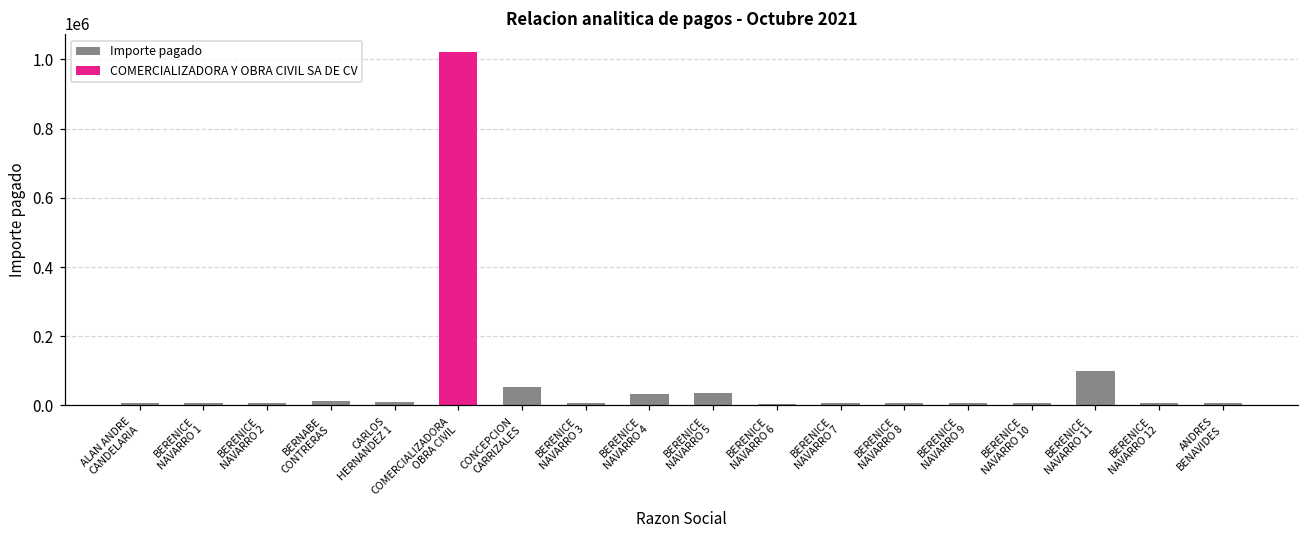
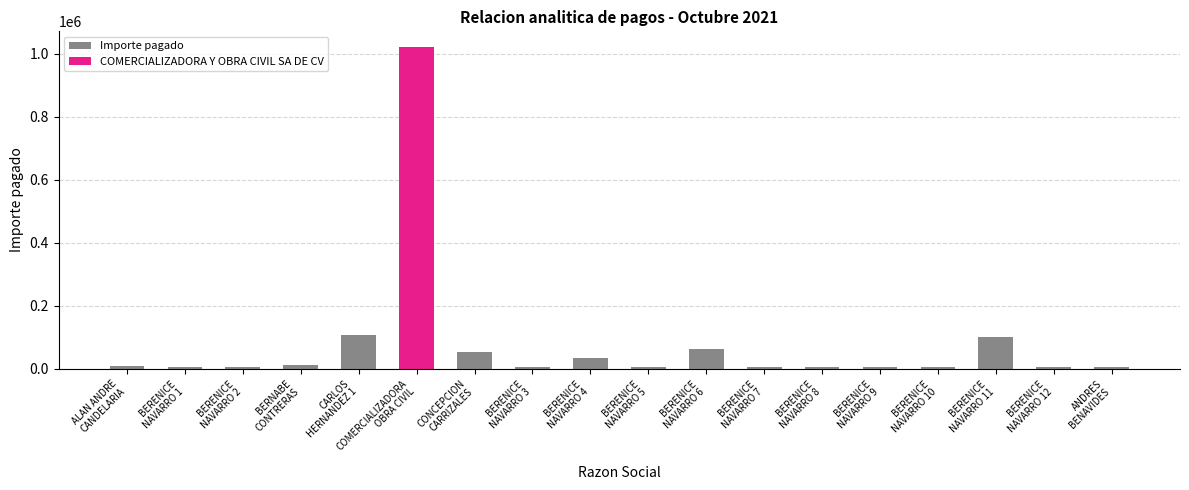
  {
    "Importe pagado": {
      "ALAN ANDRE CANDELARIA": 10000,
      "BERNABE CONTRERAS": 10000,
-     "CARLOS HERNANDEZ 1": 10000,
+     "CARLOS HERNANDEZ 1": 110000,
      "CONCEPCION CARRIZALES": 50000,
      "BERENICE NAVARRO 4": 30000,
-     "BERENICE NAVARRO 5": 40000,
-     "BERENICE NAVARRO 6": 0,
+     "BERENICE NAVARRO 5": 10000,
+     "BERENICE NAVARRO 6": 60000,
      "BERENICE NAVARRO 11": 100000
    },
    "COMERCIALIZADORA Y OBRA CIVIL SA DE CV": {
      "COMERCIALIZADORA OBRA CIVIL": 1020000
    }
  }
